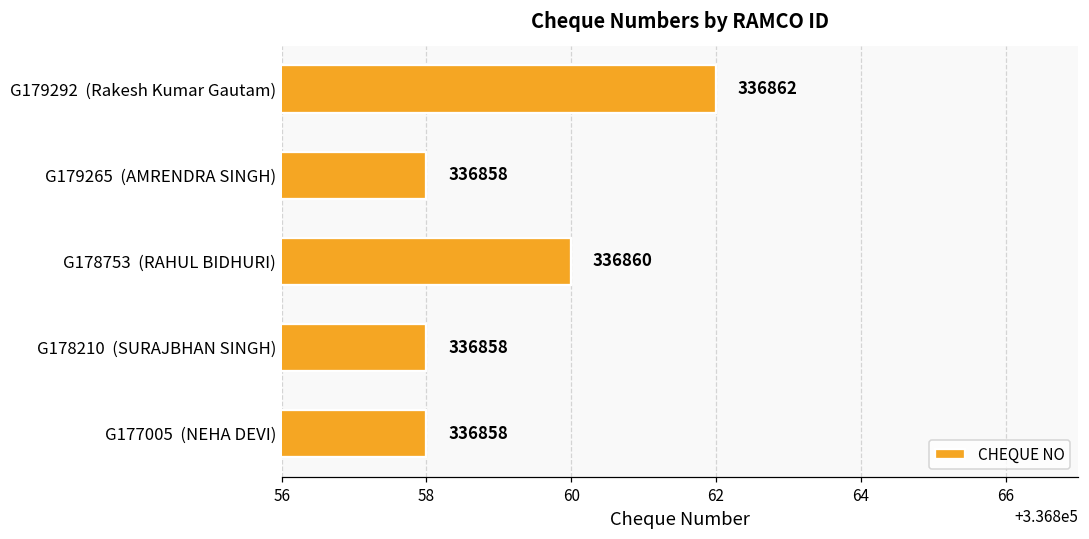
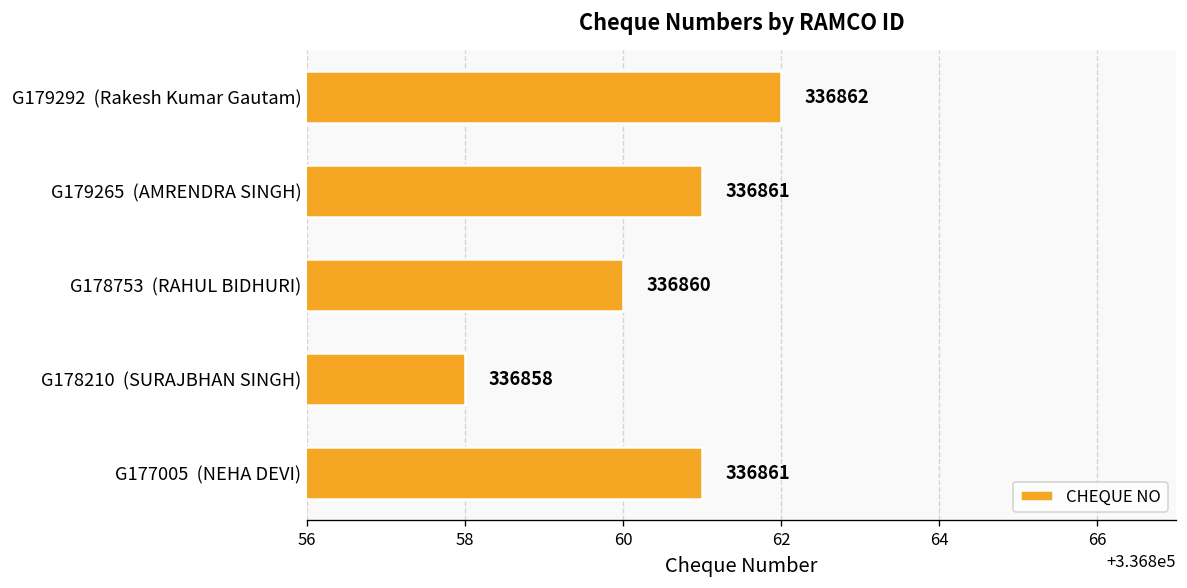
  {
    "G179292 (Rakesh Kumar Gautam)": 336862,
-   "G179265 (AMRENDRA SINGH)": 336858,
+   "G179265 (AMRENDRA SINGH)": 336861,
    "G178753 (RAHUL BIDHURI)": 336860,
    "G178210 (SURAJBHAN SINGH)": 336858,
-   "G177005 (NEHA DEVI)": 336858
+   "G177005 (NEHA DEVI)": 336861
  }
